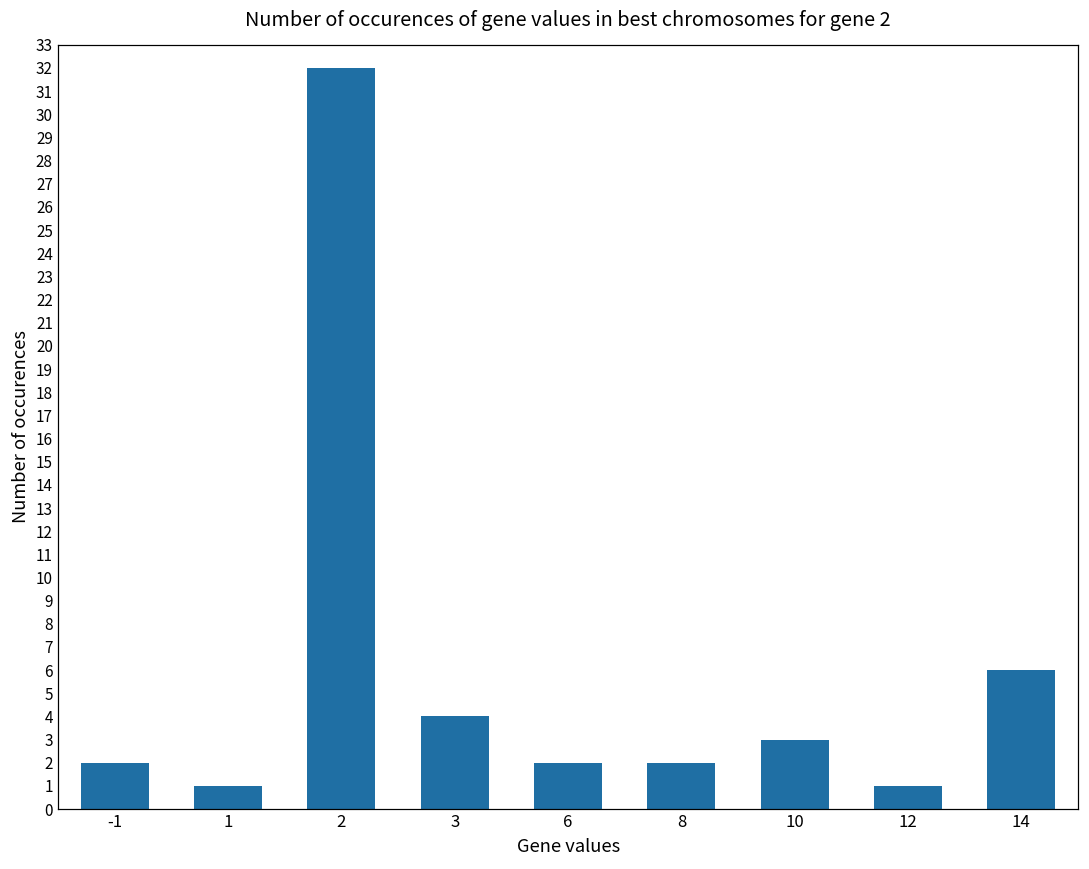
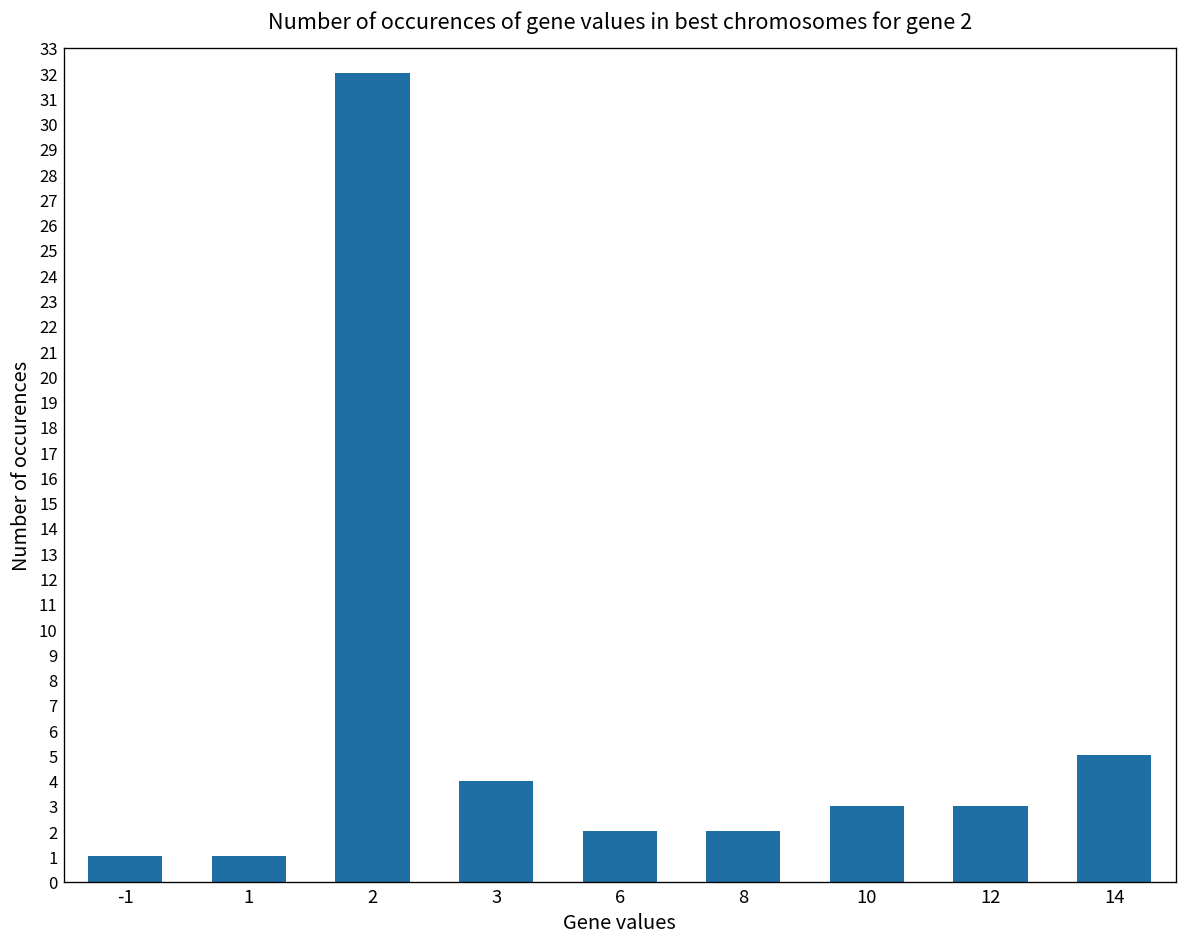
  {
-   "-1": 2,
+   "-1": 1,
    "1": 1,
    "2": 32,
    "3": 4,
    "6": 2,
    "8": 2,
    "10": 3,
-   "12": 1,
-   "14": 6
+   "12": 3,
+   "14": 5
  }
